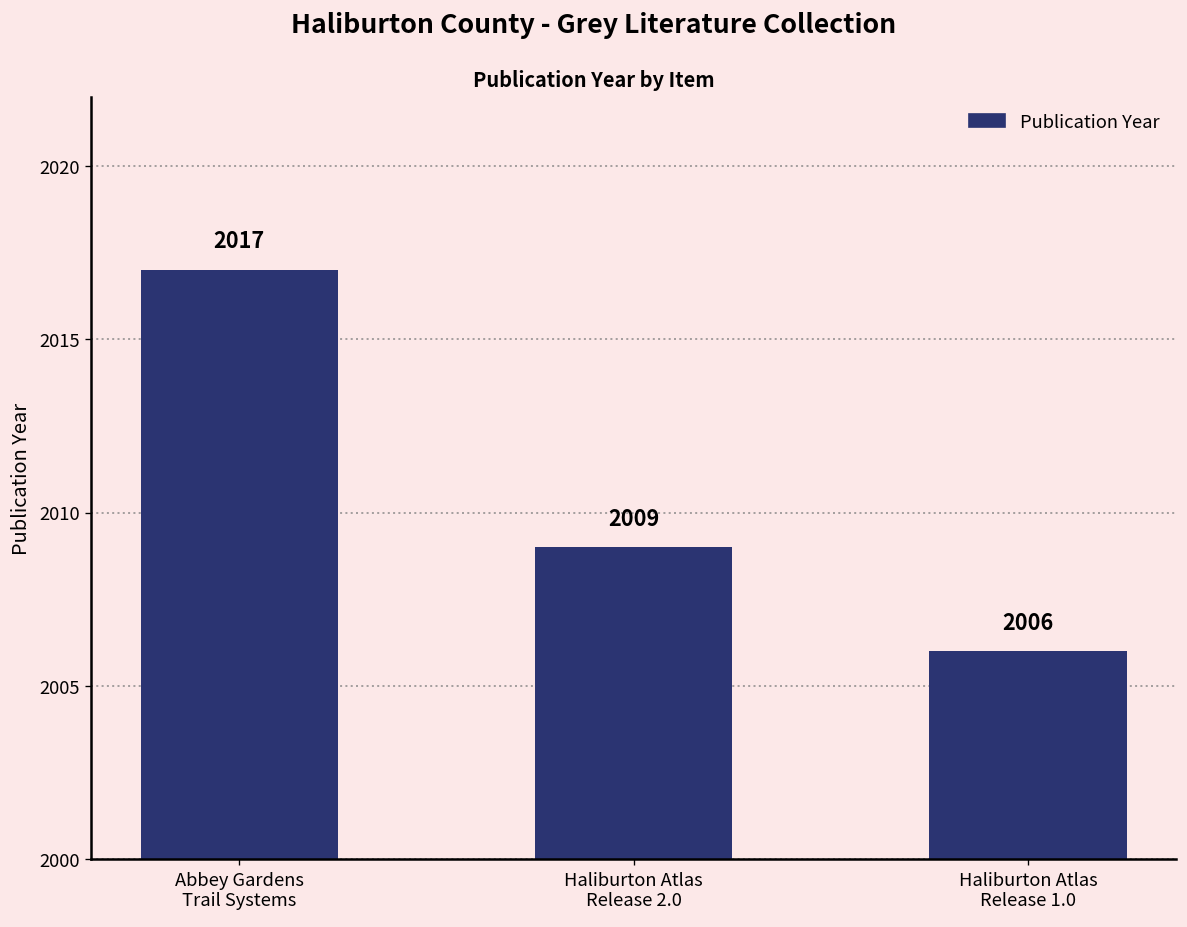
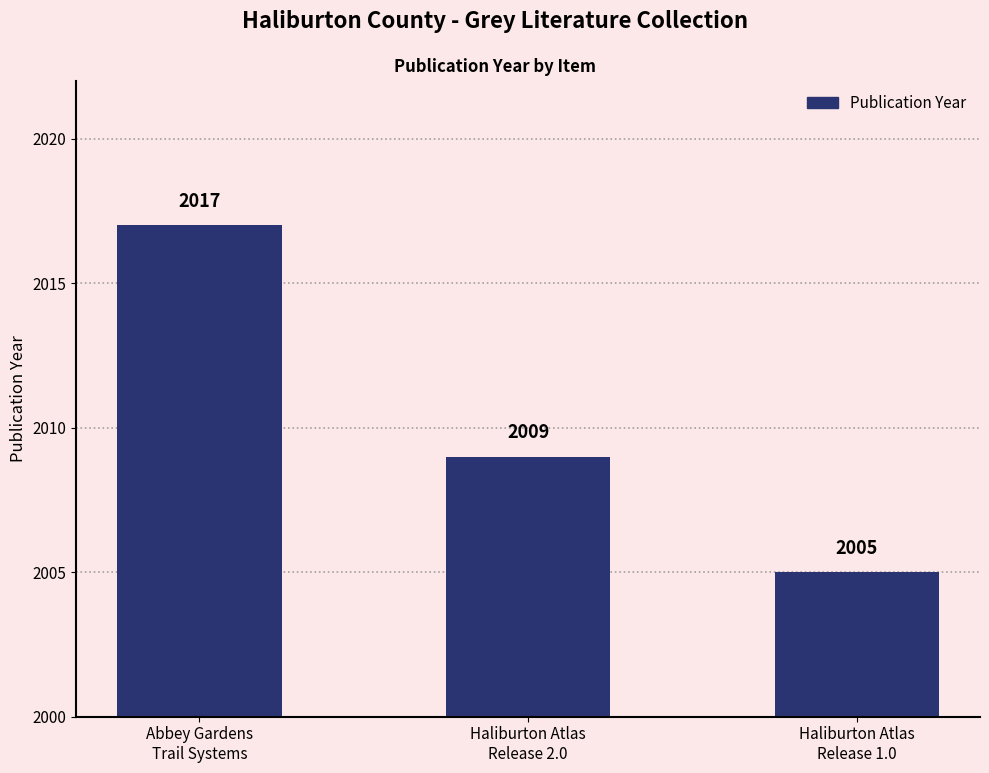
  {
    "Abbey Gardens Trail Systems": 2017,
    "Haliburton Atlas Release 2.0": 2009,
-   "Haliburton Atlas Release 1.0": 2006
+   "Haliburton Atlas Release 1.0": 2005
  }
